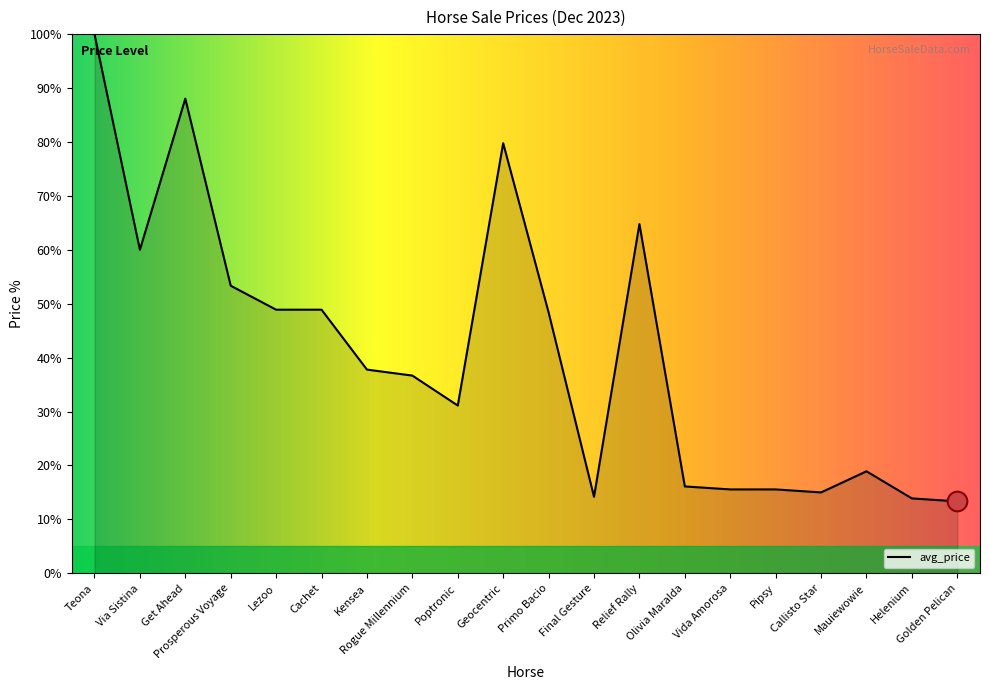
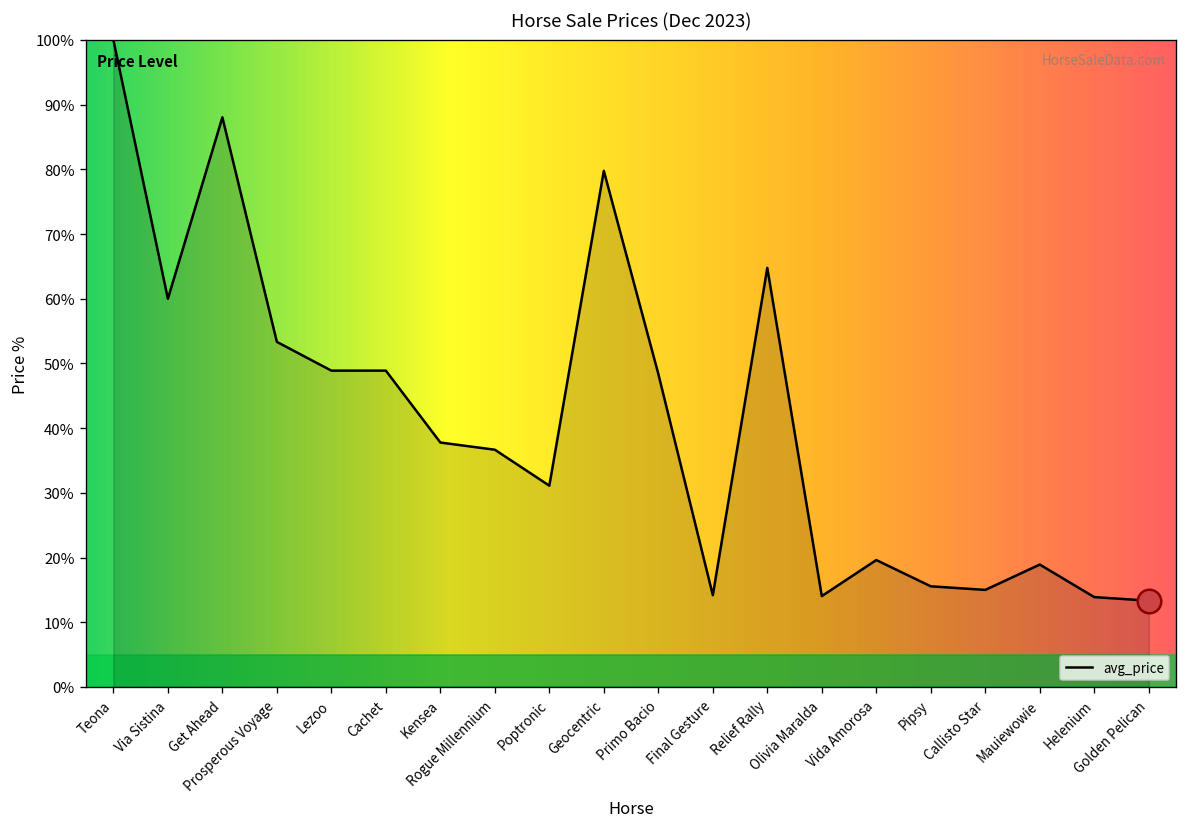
  {
    "avg_price": {
      "Teona": "100%",
      "Via Sistina": "60%",
      "Get Ahead": "88%",
      "Prosperous Voyage": "53%",
      "Lezoo": "49%",
      "Cachet": "49%",
      "Kensea": "38%",
      "Rogue Millennium": "37%",
      "Poptronic": "31%",
      "Geocentric": "80%",
      "Primo Bacio": "48%",
      "Final Gesture": "14%",
      "Relief Rally": "65%",
-     "Olivia Maralda": "16%",
-     "Vida Amorosa": "16%",
+     "Olivia Maralda": "14%",
+     "Vida Amorosa": "20%",
      "Pipsy": "16%",
      "Callisto Star": "15%",
      "Mauiewowie": "19%",
      "Helenium": "14%"
    }
  }
